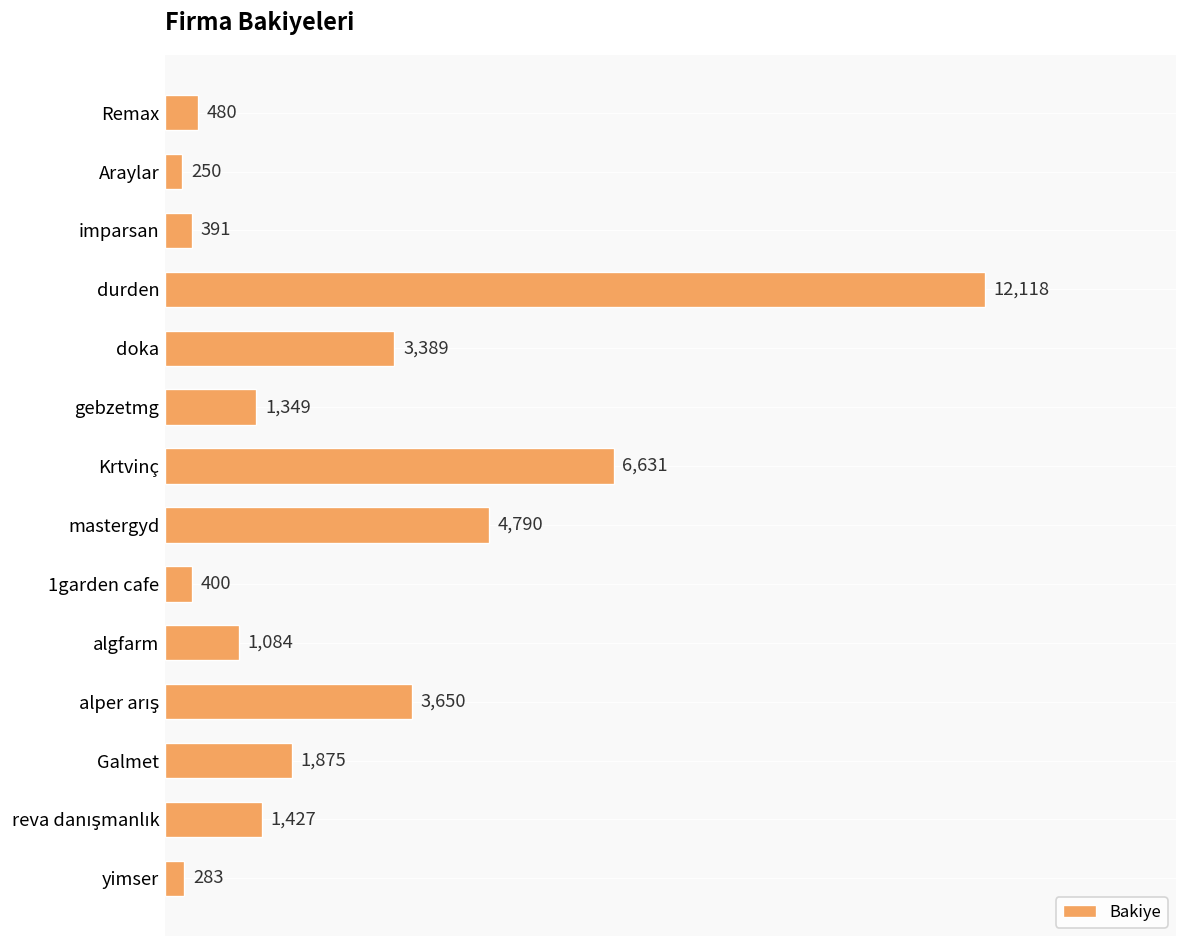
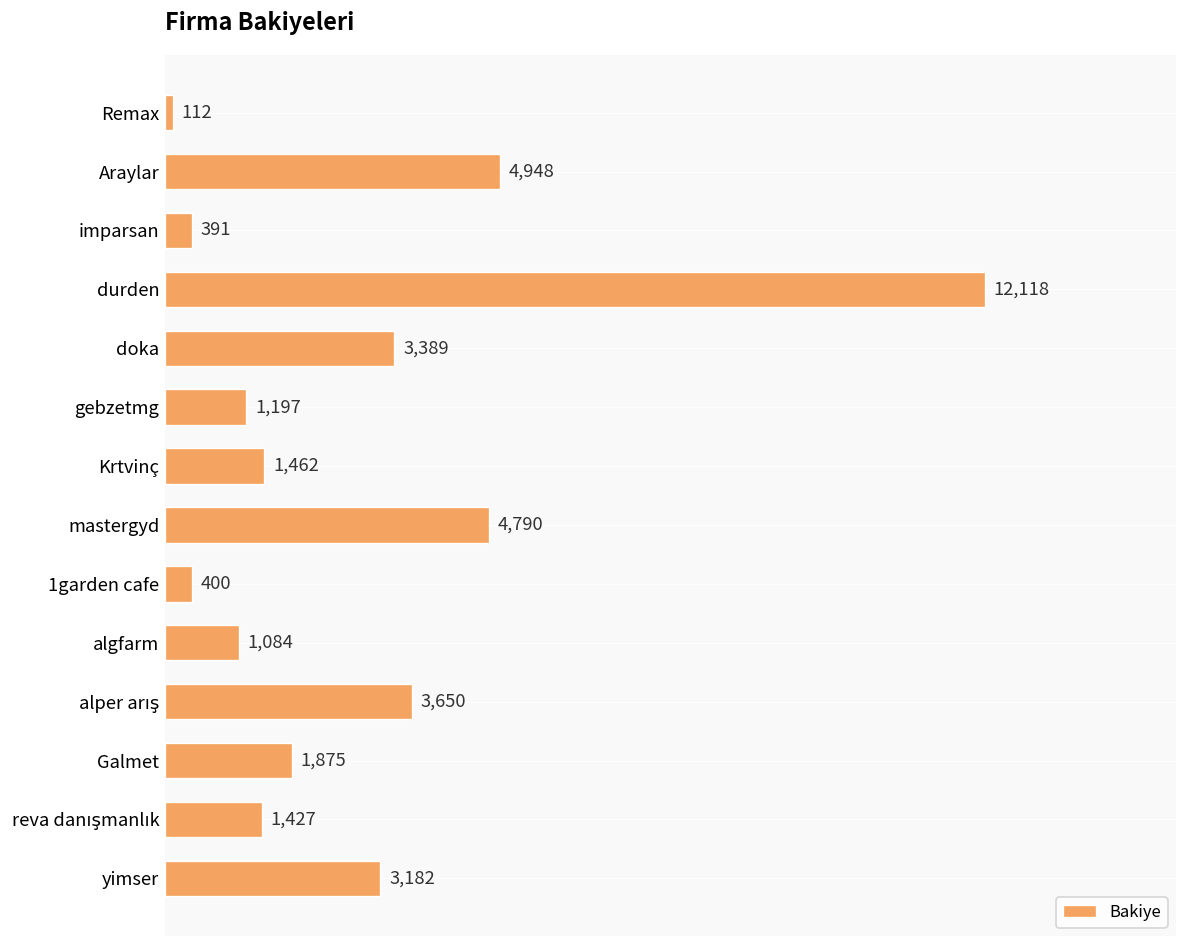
  {
-   "Remax": "480",
-   "Araylar": "250",
+   "Remax": "112",
+   "Araylar": "4,948",
    "imparsan": "391",
    "durden": "12,118",
    "doka": "3,389",
-   "gebzetmg": "1,349",
-   "Krtvinç": "6,631",
+   "gebzetmg": "1,197",
+   "Krtvinç": "1,462",
    "mastergyd": "4,790",
    "1garden cafe": "400",
    "algfarm": "1,084",
    "alper arış": "3,650",
    "Galmet": "1,875",
    "reva danışmanlık": "1,427",
-   "yimser": "283"
+   "yimser": "3,182"
  }
